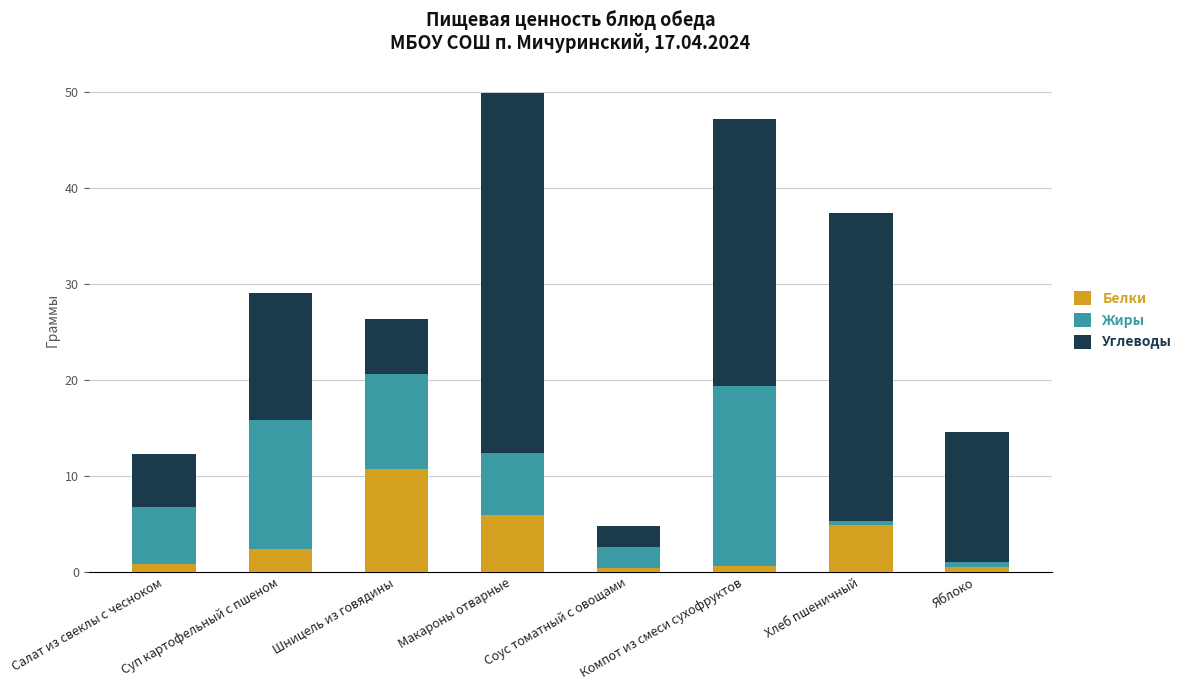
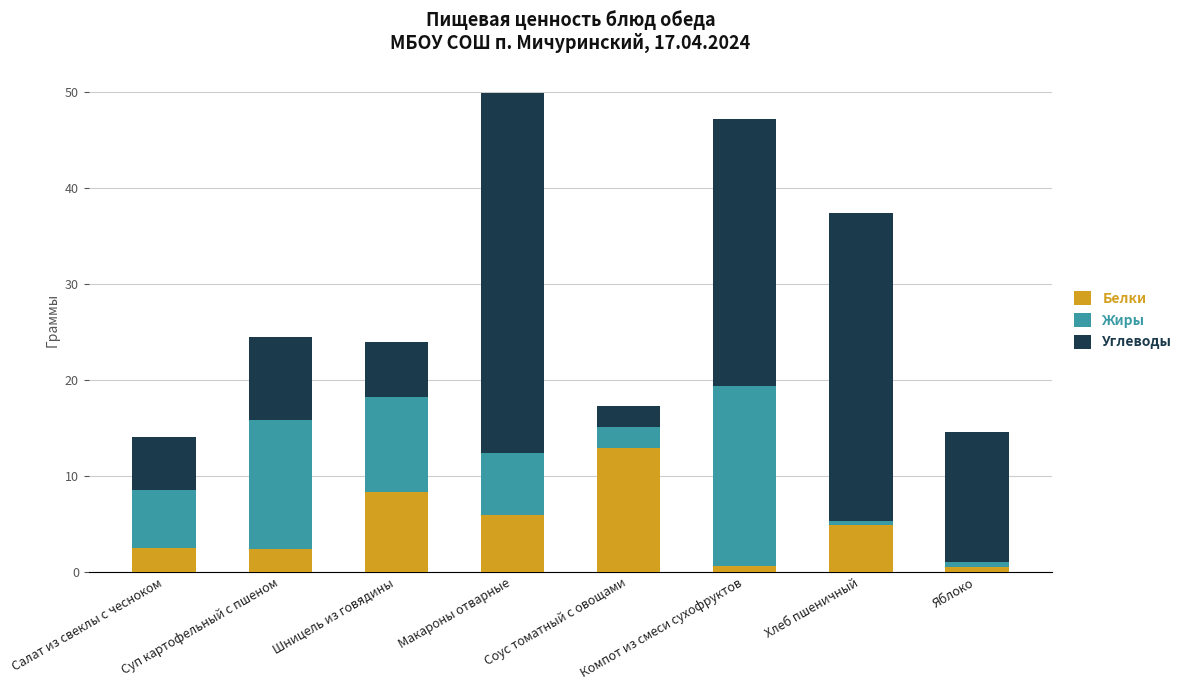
  {
    "Белки": {
-     "Салат из свеклы с чесноком": 1,
+     "Салат из свеклы с чесноком": 3,
      "Суп картофельный с пшеном": 2,
-     "Шницель из говядины": 11,
+     "Шницель из говядины": 8,
      "Макароны отварные": 6,
-     "Соус томатный с овощами": 0,
+     "Соус томатный с овощами": 13,
      "Компот из смеси сухофруктов": 1,
      "Хлеб пшеничный": 5,
      "Яблоко": 1
    },
    "Жиры": {
      "Салат из свеклы с чесноком": 6,
      "Суп картофельный с пшеном": 13,
      "Шницель из говядины": 10,
      "Макароны отварные": 7,
      "Соус томатный с овощами": 2,
      "Компот из смеси сухофруктов": 19,
      "Хлеб пшеничный": 0,
      "Яблоко": 1
    },
    "Углеводы": {
      "Салат из свеклы с чесноком": 6,
-     "Суп картофельный с пшеном": 13,
+     "Суп картофельный с пшеном": 9,
      "Шницель из говядины": 6,
      "Макароны отварные": 38,
      "Соус томатный с овощами": 2,
      "Компот из смеси сухофруктов": 28,
      "Хлеб пшеничный": 32,
      "Яблоко": 14
    }
  }
